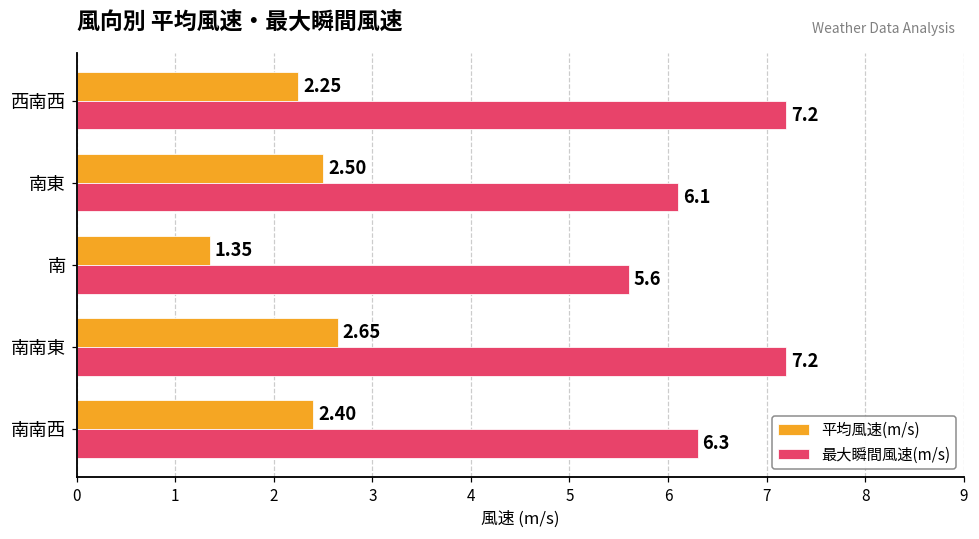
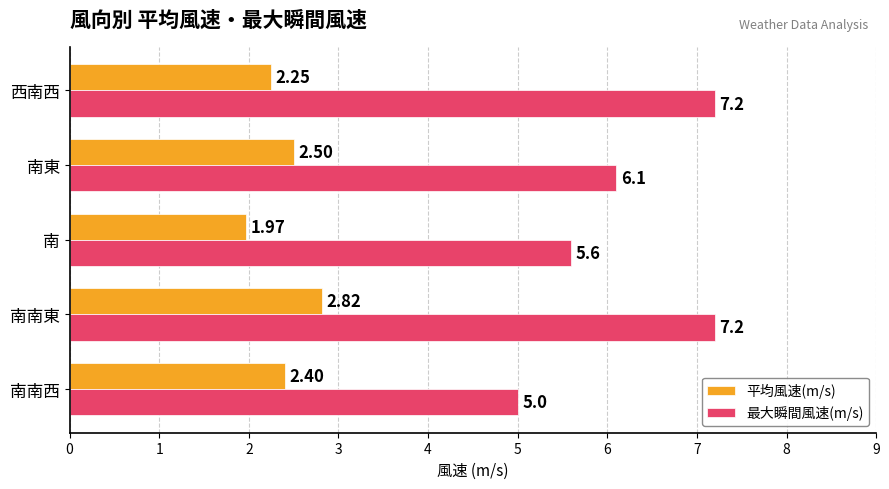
  {
    "平均風速(m/s)": {
      "西南西": 2.25,
      "南東": 2.50,
-     "南": 1.35,
-     "南南東": 2.65,
+     "南": 1.97,
+     "南南東": 2.82,
      "南南西": 2.40
    },
    "最大瞬間風速(m/s)": {
      "西南西": 7.2,
      "南東": 6.1,
      "南": 5.6,
      "南南東": 7.2,
-     "南南西": 6.3
+     "南南西": 5.0
    }
  }
